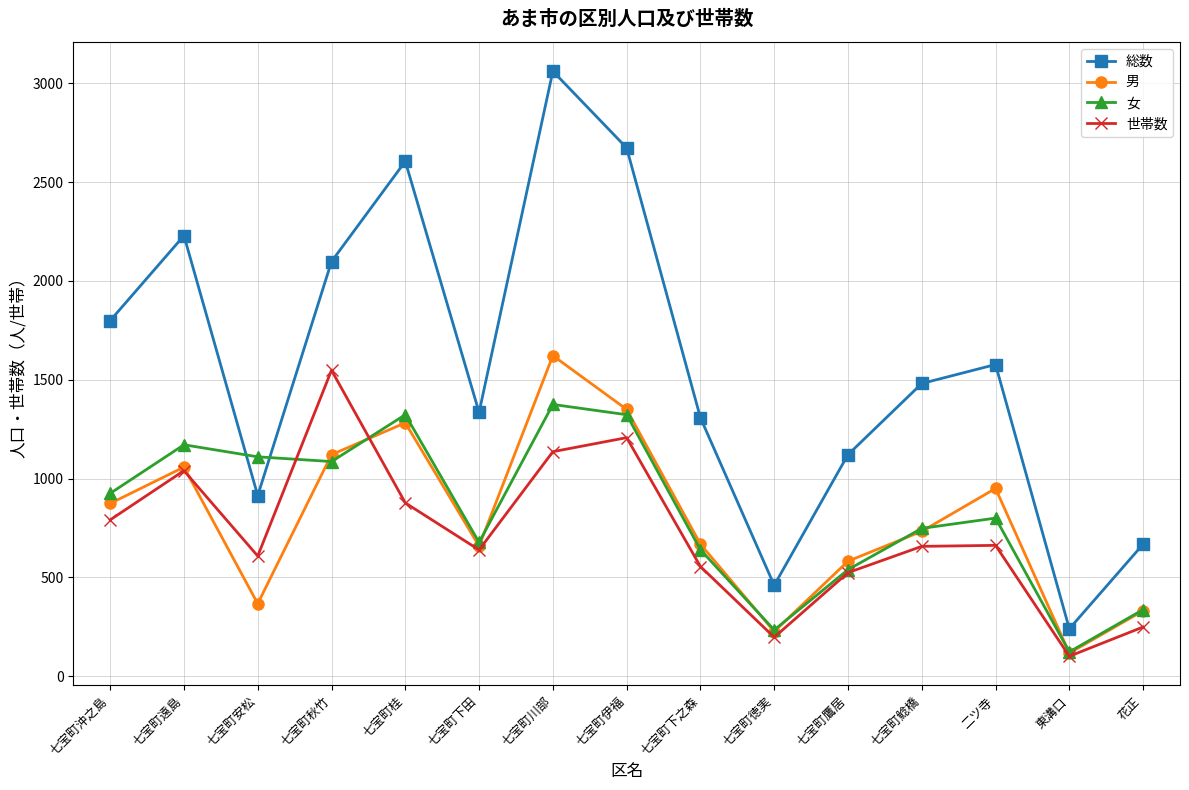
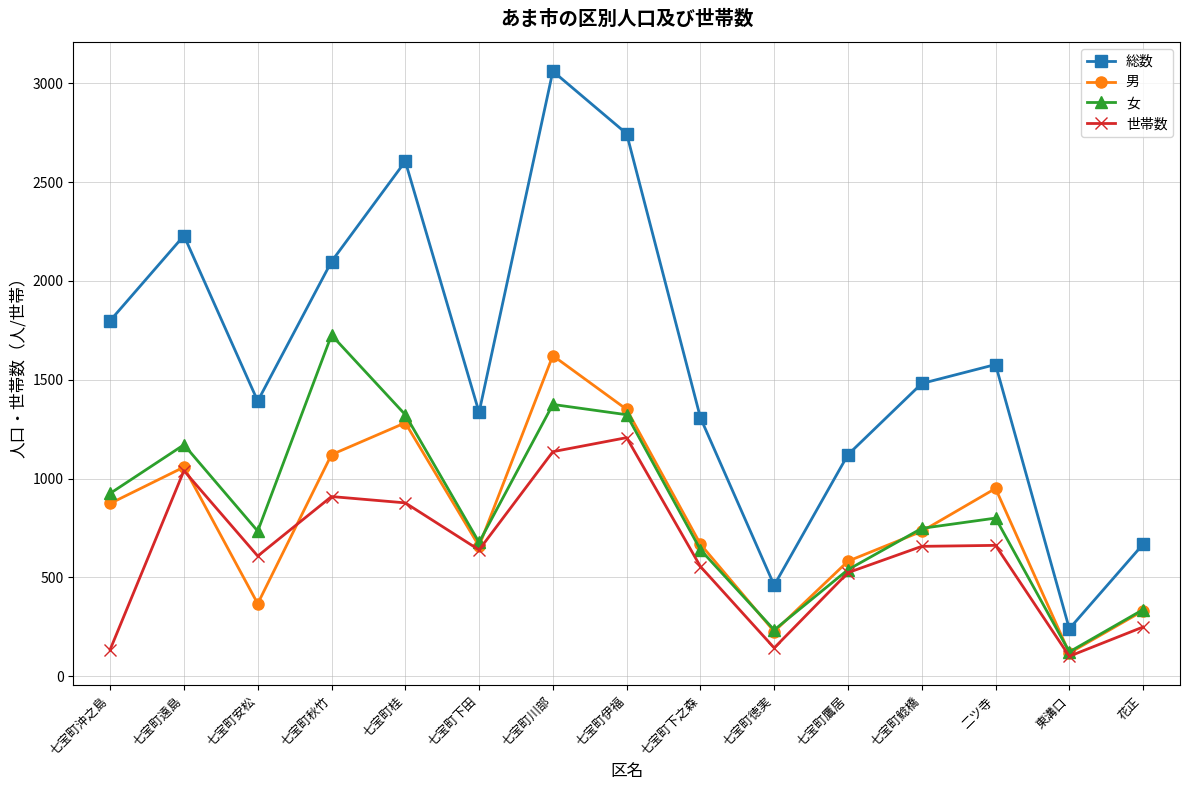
  {
    "総数": {
      "七宝町沖之島": 1800,
      "七宝町遠島": 2230,
-     "七宝町安松": 910,
+     "七宝町安松": 1390,
      "七宝町秋竹": 2100,
      "七宝町桂": 2610,
      "七宝町下田": 1340,
      "七宝町川部": 3060,
-     "七宝町伊福": 2670,
+     "七宝町伊福": 2750,
      "七宝町下之森": 1310,
      "七宝町徳実": 460,
      "七宝町鷹居": 1120,
      "七宝町鯰橋": 1480,
      "二ツ寺": 1580,
      "東溝口": 240,
      "花正": 670
    },
    "男": {
      "七宝町沖之島": 870,
      "七宝町遠島": 1060,
      "七宝町安松": 370,
      "七宝町秋竹": 1120,
      "七宝町桂": 1280,
      "七宝町下田": 660,
      "七宝町川部": 1620,
      "七宝町伊福": 1350,
      "七宝町下之森": 670,
      "七宝町鷹居": 580,
      "七宝町鯰橋": 730,
      "二ツ寺": 950
    },
    "女": {
      "七宝町沖之島": 930,
      "七宝町遠島": 1170,
-     "七宝町安松": 1110,
-     "七宝町秋竹": 1090,
+     "七宝町安松": 730,
+     "七宝町秋竹": 1730,
      "七宝町桂": 1320,
      "七宝町下田": 680,
      "七宝町川部": 1380,
      "七宝町伊福": 1320,
      "七宝町下之森": 640,
      "七宝町鷹居": 540,
      "七宝町鯰橋": 750,
      "二ツ寺": 800
    },
    "世帯数": {
-     "七宝町沖之島": 790,
+     "七宝町沖之島": 140,
      "七宝町遠島": 1040,
      "七宝町安松": 610,
-     "七宝町秋竹": 1550,
+     "七宝町秋竹": 910,
      "七宝町桂": 880,
      "七宝町下田": 640,
      "七宝町川部": 1140,
      "七宝町伊福": 1210,
      "七宝町下之森": 560,
-     "七宝町徳実": 200,
+     "七宝町徳実": 140,
      "七宝町鷹居": 520,
      "七宝町鯰橋": 660,
      "二ツ寺": 660,
      "東溝口": 100,
      "花正": 250
    }
  }
